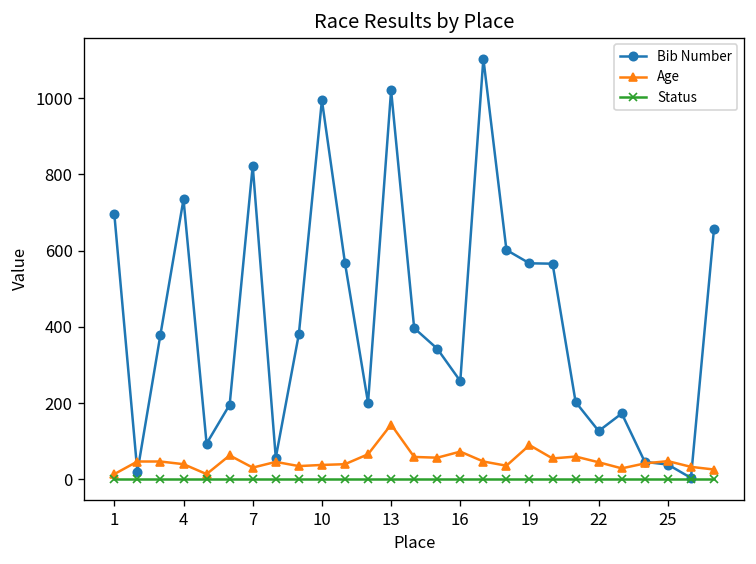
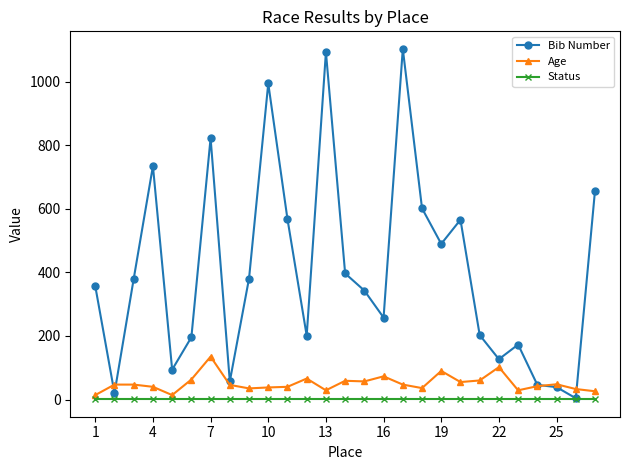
  {
    "Bib Number": {
-     "1": 700,
+     "1": 360,
      "4": 740,
      "7": 820,
      "10": 1000,
-     "13": 1020,
+     "13": 1090,
      "16": 260,
-     "19": 570,
+     "19": 490,
      "22": 130,
      "25": 40
    },
    "Age": {
      "1": 10,
      "4": 40,
-     "7": 30,
+     "7": 140,
      "10": 40,
-     "13": 140,
+     "13": 30,
      "16": 70,
      "19": 90,
-     "22": 50,
+     "22": 100,
      "25": 50
    },
    "Status": {
      "1": 0,
      "4": 0,
      "7": 0,
      "10": 0,
      "13": 0,
      "16": 0,
      "19": 0,
      "22": 0,
      "25": 0
    }
  }
